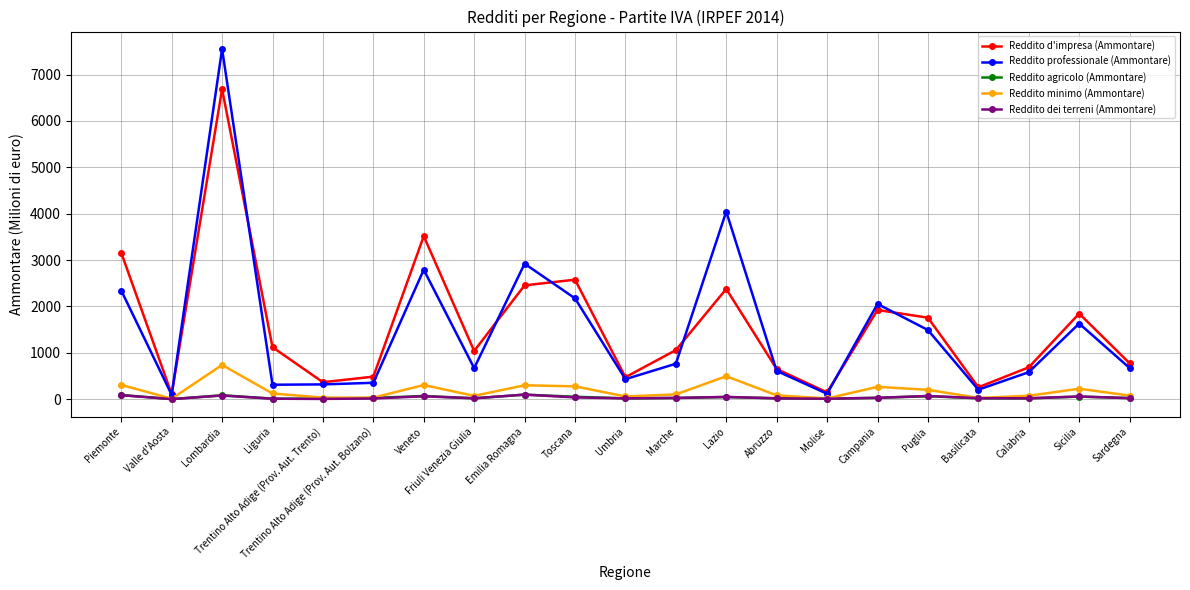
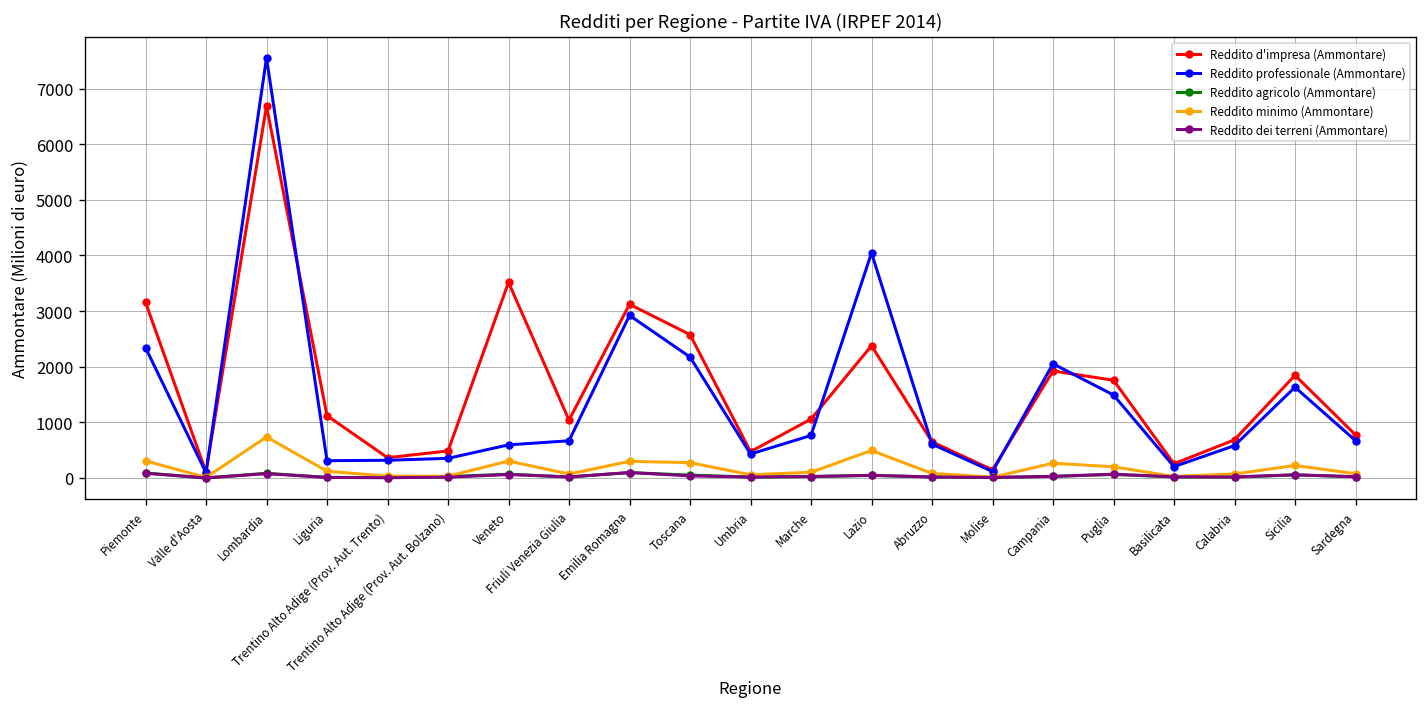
  {
    "Reddito d'impresa (Ammontare)": {
      "Piemonte": 3200,
      "Lombardia": 6700,
      "Liguria": 1100,
      "Trentino Alto Adige (Prov. Aut. Bolzano)": 500,
      "Veneto": 3500,
      "Friuli Venezia Giulia": 1000,
-     "Emilia Romagna": 2500,
+     "Emilia Romagna": 3100,
      "Toscana": 2600,
      "Marche": 1100,
      "Lazio": 2400,
      "Campania": 1900,
      "Puglia": 1800,
      "Calabria": 700,
      "Sicilia": 1800,
      "Sardegna": 800
    },
    "Reddito professionale (Ammontare)": {
      "Piemonte": 2300,
      "Lombardia": 7600,
      "Liguria": 300,
      "Trentino Alto Adige (Prov. Aut. Bolzano)": 400,
-     "Veneto": 2800,
+     "Veneto": 600,
      "Friuli Venezia Giulia": 700,
      "Emilia Romagna": 2900,
      "Toscana": 2200,
      "Marche": 800,
      "Lazio": 4000,
      "Campania": 2100,
      "Puglia": 1500,
      "Calabria": 600,
      "Sicilia": 1600,
      "Sardegna": 700
    },
    "Reddito minimo (Ammontare)": {
      "Piemonte": 300,
      "Lombardia": 700,
      "Liguria": 100,
      "Veneto": 300,
      "Emilia Romagna": 300,
      "Toscana": 300,
      "Marche": 100,
      "Lazio": 500,
      "Abruzzo": 100,
      "Campania": 300,
      "Puglia": 200,
      "Sicilia": 200
    }
  }
